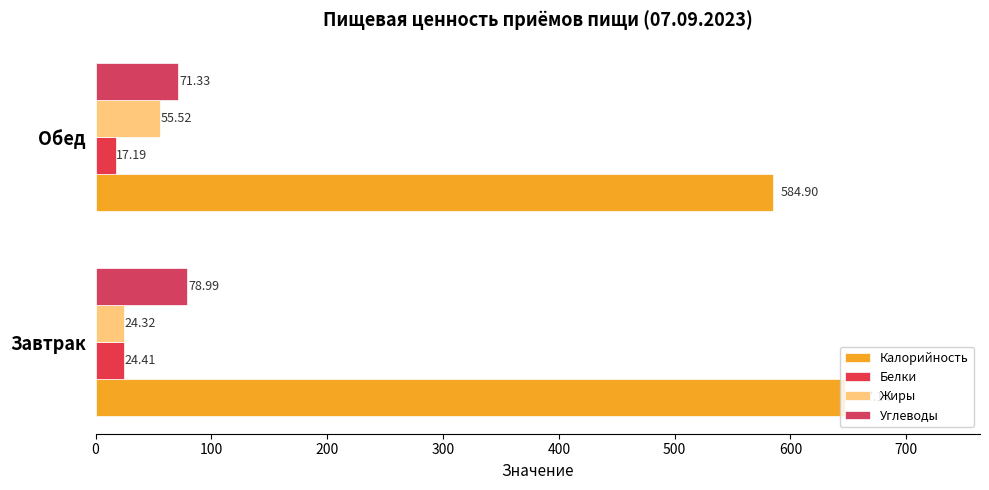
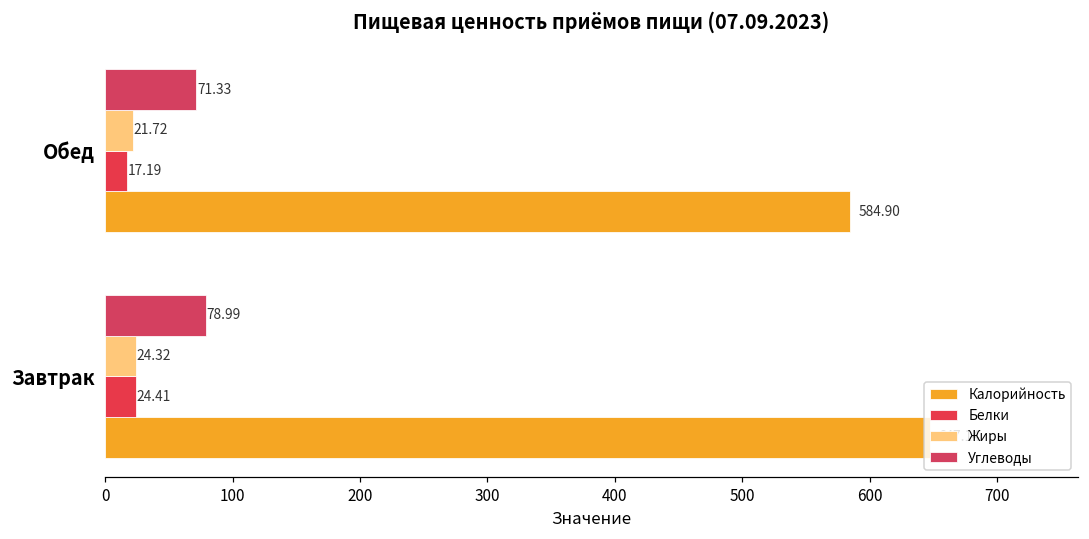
  {
    "Калорийность": {
      "Обед": 584.90
    },
    "Жиры": {
-     "Обед": 55.52,
+     "Обед": 21.72,
      "Завтрак": 24.32
    }
  }
